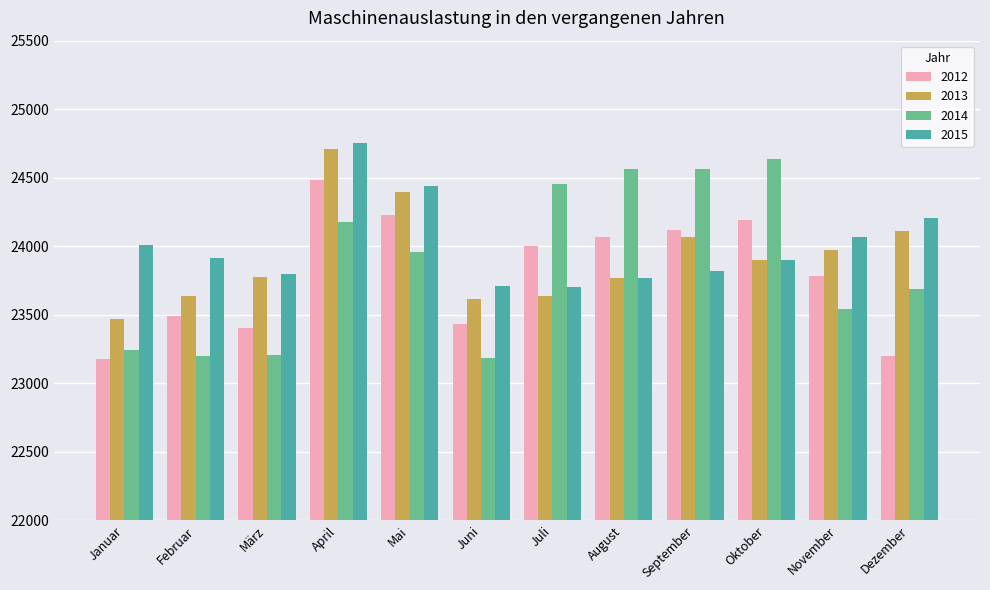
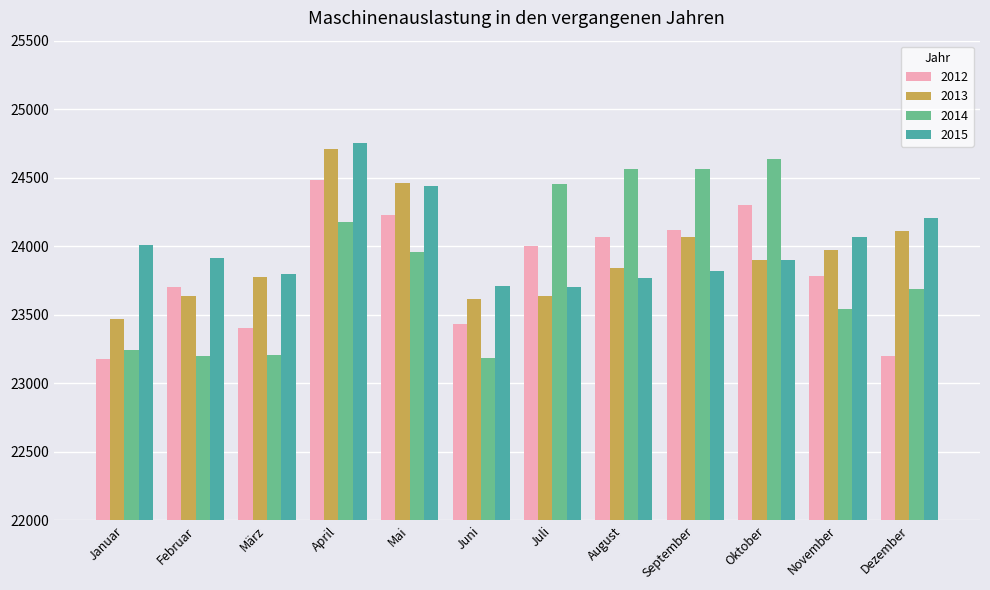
  {
    "2012": {
      "Januar": 23180,
-     "Februar": 23490,
+     "Februar": 23700,
      "März": 23400,
      "April": 24490,
      "Mai": 24230,
      "Juni": 23430,
      "Juli": 24000,
      "August": 24070,
      "September": 24120,
-     "Oktober": 24190,
+     "Oktober": 24300,
      "November": 23790,
      "Dezember": 23200
    },
    "2013": {
      "Januar": 23470,
      "Februar": 23640,
      "März": 23770,
      "April": 24710,
-     "Mai": 24400,
+     "Mai": 24460,
      "Juni": 23620,
      "Juli": 23630,
-     "August": 23770,
+     "August": 23840,
      "September": 24070,
      "Oktober": 23900,
      "November": 23970,
      "Dezember": 24110
    }
  }
